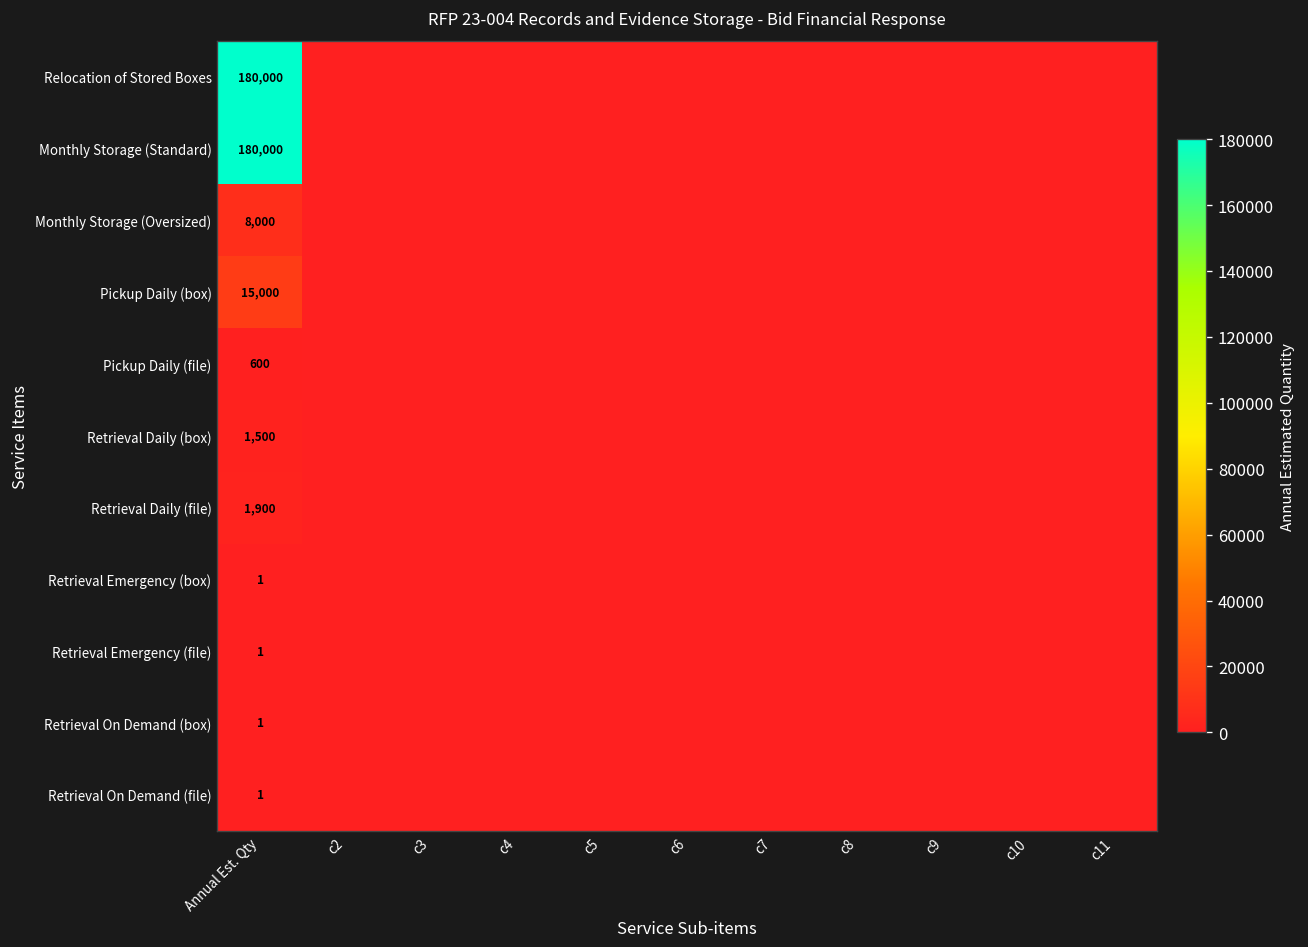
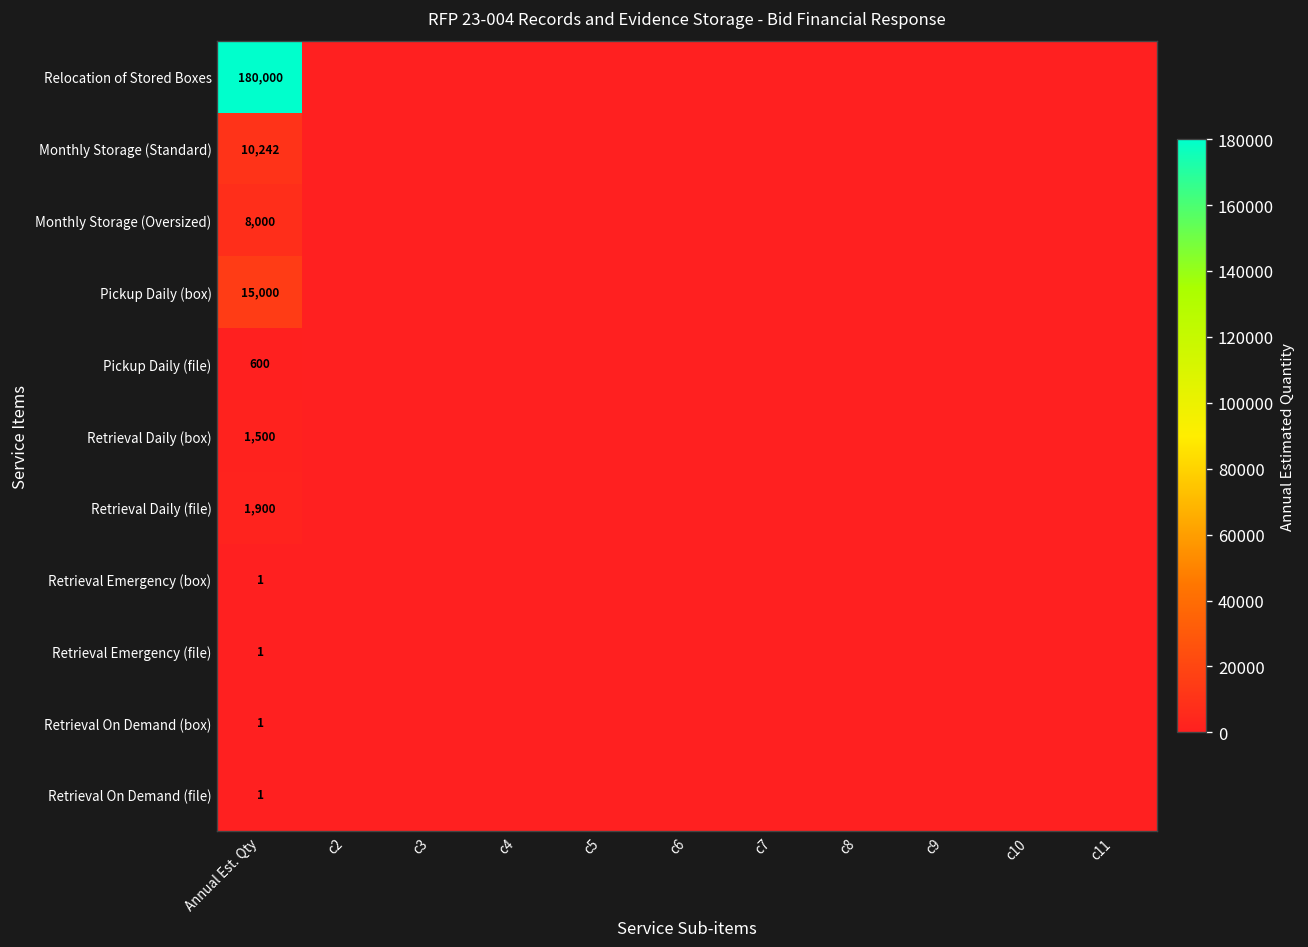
  {
    "Relocation of Stored Boxes": {
      "Annual Est. Qty": "180,000"
    },
    "Monthly Storage (Standard)": {
-     "Annual Est. Qty": "180,000"
+     "Annual Est. Qty": "10,242"
    },
    "Monthly Storage (Oversized)": {
      "Annual Est. Qty": "8,000"
    },
    "Pickup Daily (box)": {
      "Annual Est. Qty": "15,000"
    },
    "Pickup Daily (file)": {
      "Annual Est. Qty": "600"
    },
    "Retrieval Daily (box)": {
      "Annual Est. Qty": "1,500"
    },
    "Retrieval Daily (file)": {
      "Annual Est. Qty": "1,900"
    },
    "Retrieval Emergency (box)": {
      "Annual Est. Qty": "1"
    },
    "Retrieval Emergency (file)": {
      "Annual Est. Qty": "1"
    },
    "Retrieval On Demand (box)": {
      "Annual Est. Qty": "1"
    },
    "Retrieval On Demand (file)": {
      "Annual Est. Qty": "1"
    }
  }
